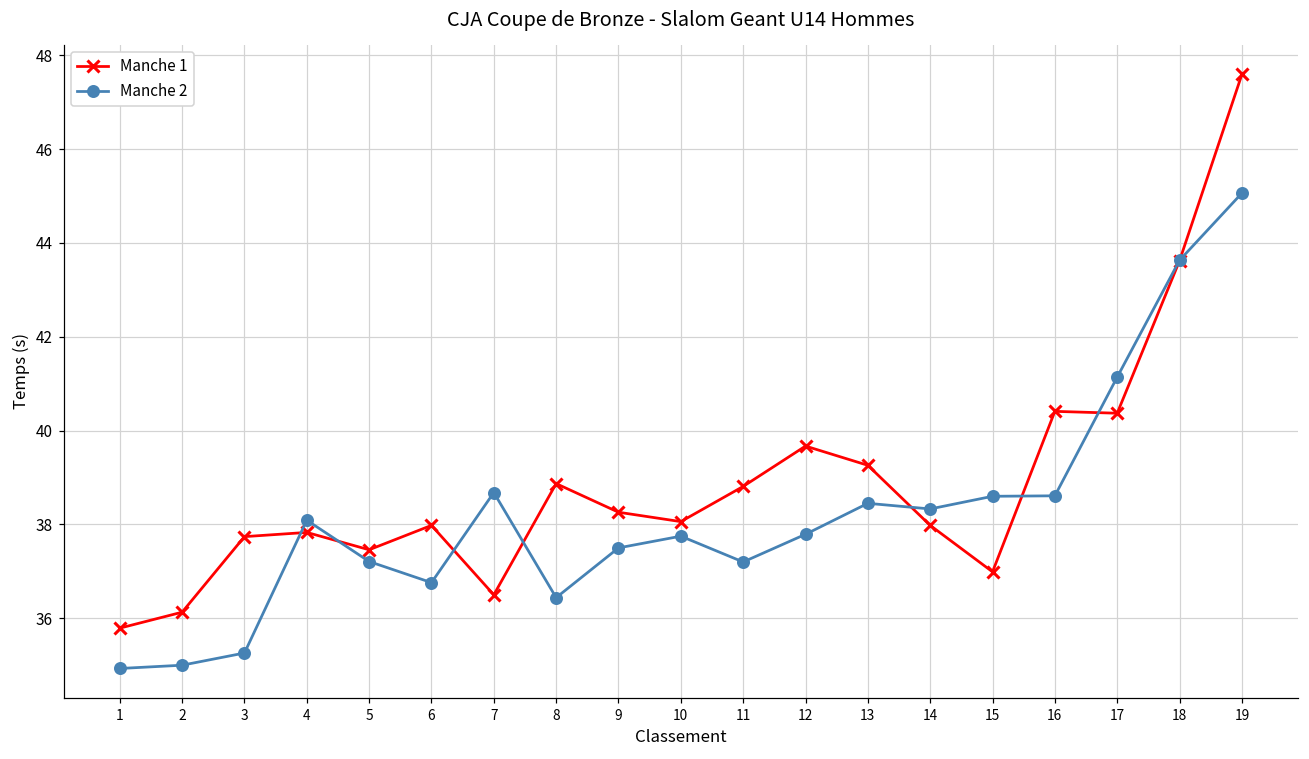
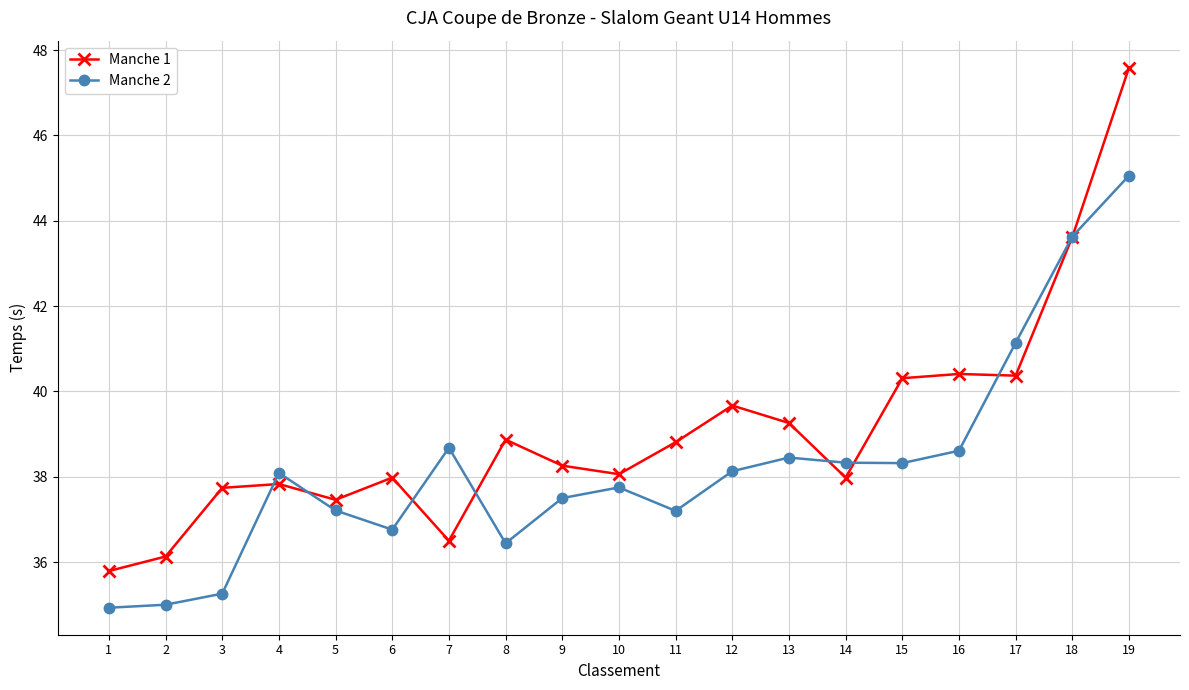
  {
    "Manche 1": {
      "1": 35.8,
      "2": 36.1,
      "3": 37.7,
      "4": 37.8,
      "5": 37.5,
      "6": 38.0,
      "7": 36.5,
      "8": 38.9,
      "9": 38.3,
      "10": 38.1,
      "11": 38.8,
      "12": 39.7,
      "13": 39.3,
      "14": 38.0,
-     "15": 37.0,
+     "15": 40.3,
      "16": 40.4,
      "17": 40.4,
      "19": 47.6
    },
    "Manche 2": {
      "1": 34.9,
      "2": 35.0,
      "3": 35.3,
      "4": 38.1,
      "5": 37.2,
      "6": 36.8,
      "7": 38.7,
      "8": 36.4,
      "9": 37.5,
      "10": 37.8,
      "11": 37.2,
-     "12": 37.8,
+     "12": 38.1,
      "13": 38.5,
      "14": 38.3,
-     "15": 38.6,
+     "15": 38.3,
      "16": 38.6,
      "17": 41.1,
      "19": 45.1
    }
  }
